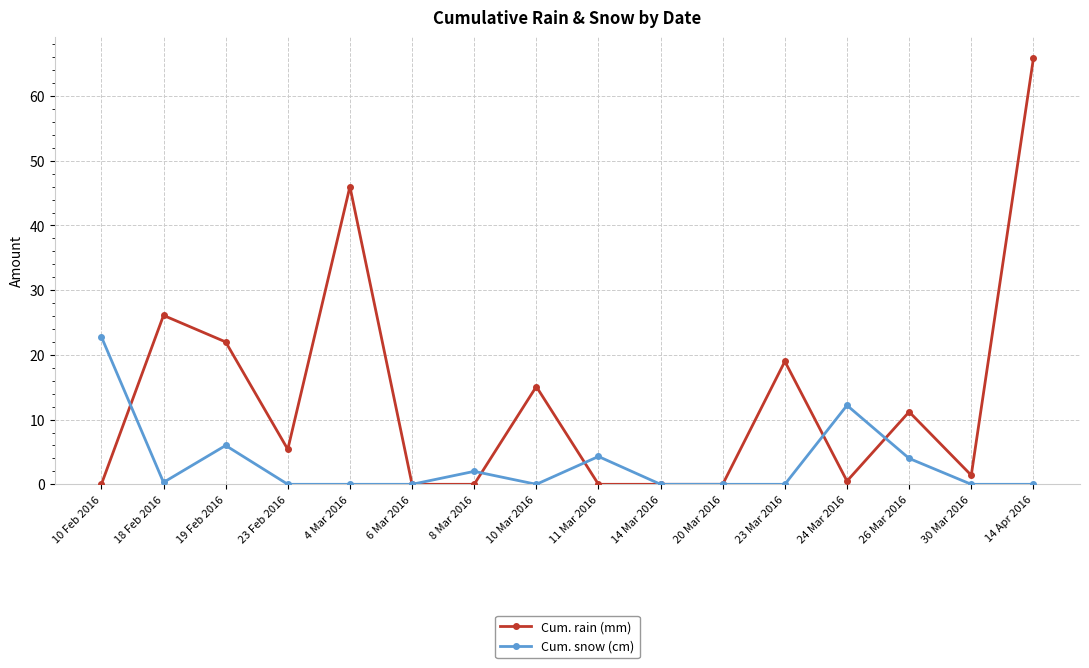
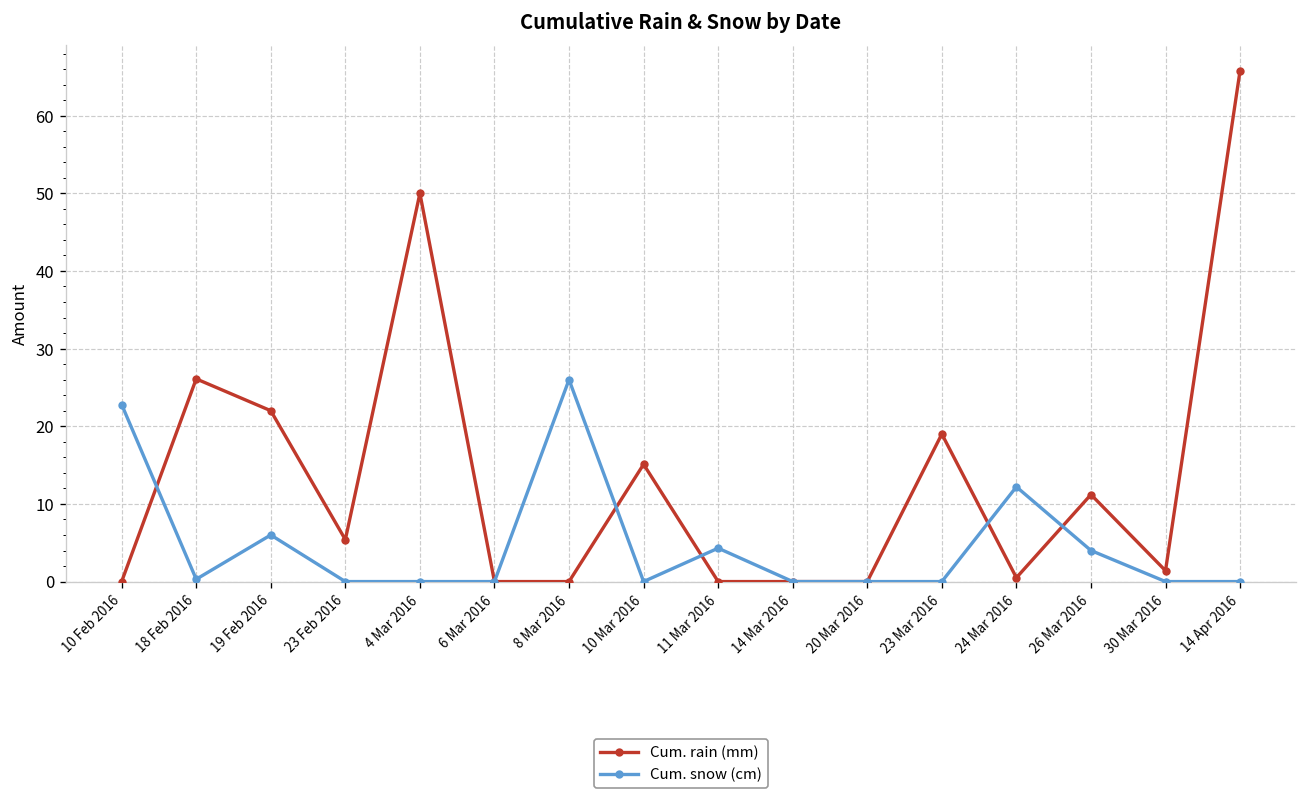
  {
    "Cum. rain (mm)": {
      "10 Feb 2016": 0,
      "18 Feb 2016": 26,
      "19 Feb 2016": 22,
      "23 Feb 2016": 5,
-     "4 Mar 2016": 46,
+     "4 Mar 2016": 50,
      "8 Mar 2016": 0,
      "10 Mar 2016": 15,
      "11 Mar 2016": 0,
      "23 Mar 2016": 19,
      "24 Mar 2016": 1,
      "26 Mar 2016": 11,
      "30 Mar 2016": 1,
      "14 Apr 2016": 66
    },
    "Cum. snow (cm)": {
      "10 Feb 2016": 23,
      "18 Feb 2016": 0,
      "19 Feb 2016": 6,
      "23 Feb 2016": 0,
      "4 Mar 2016": 0,
-     "8 Mar 2016": 2,
+     "8 Mar 2016": 26,
      "10 Mar 2016": 0,
      "11 Mar 2016": 4,
      "23 Mar 2016": 0,
      "24 Mar 2016": 12,
      "26 Mar 2016": 4,
      "30 Mar 2016": 0,
      "14 Apr 2016": 0
    }
  }
